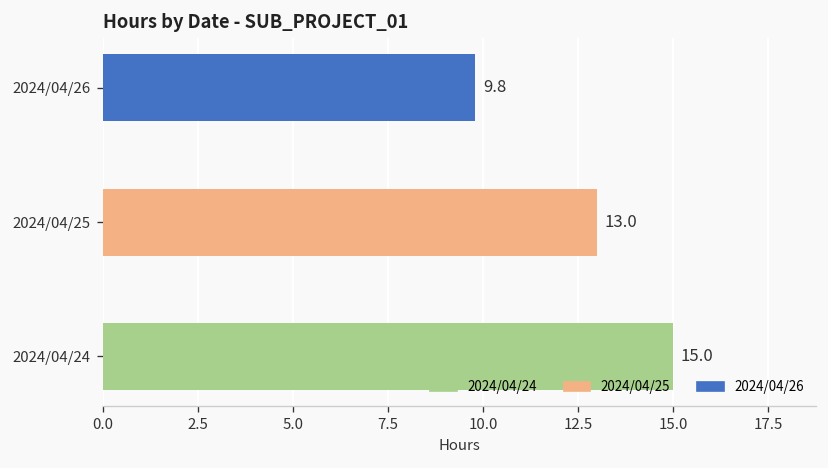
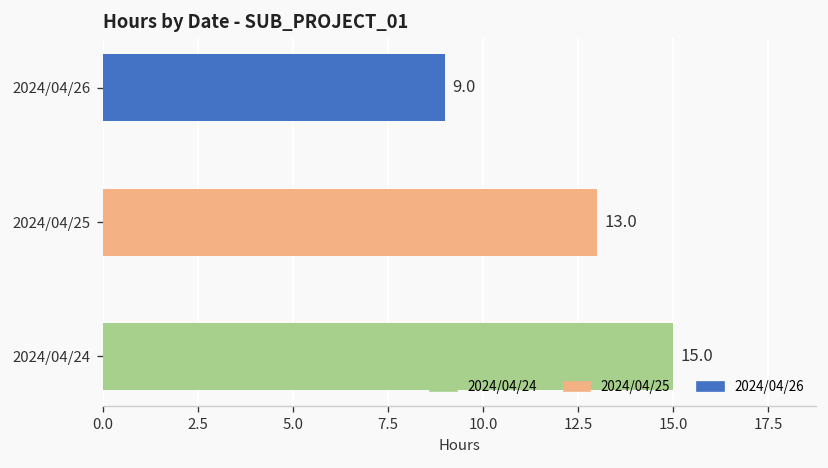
  {
-   "2024/04/26": 9.8,
+   "2024/04/26": 9.0,
    "2024/04/25": 13.0,
    "2024/04/24": 15.0
  }
